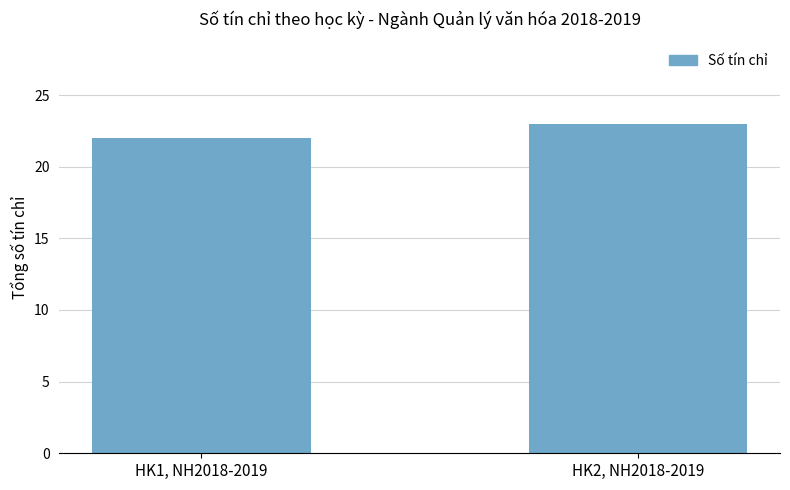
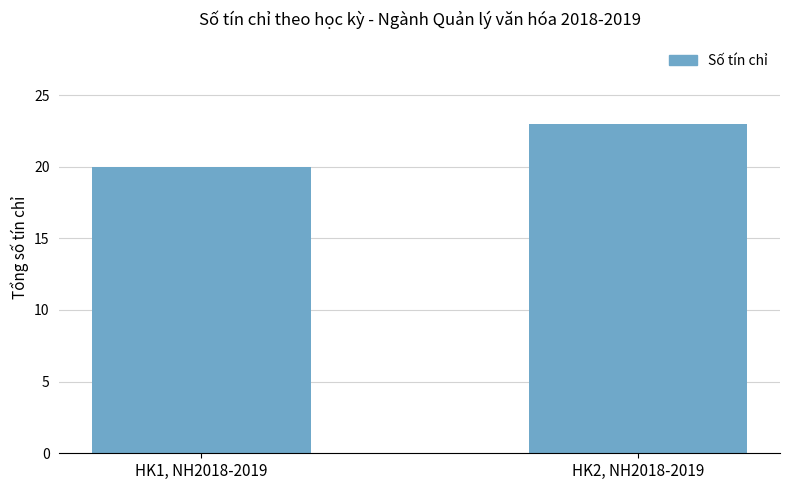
  {
-   "HK1, NH2018-2019": 22,
+   "HK1, NH2018-2019": 20,
    "HK2, NH2018-2019": 23
  }
